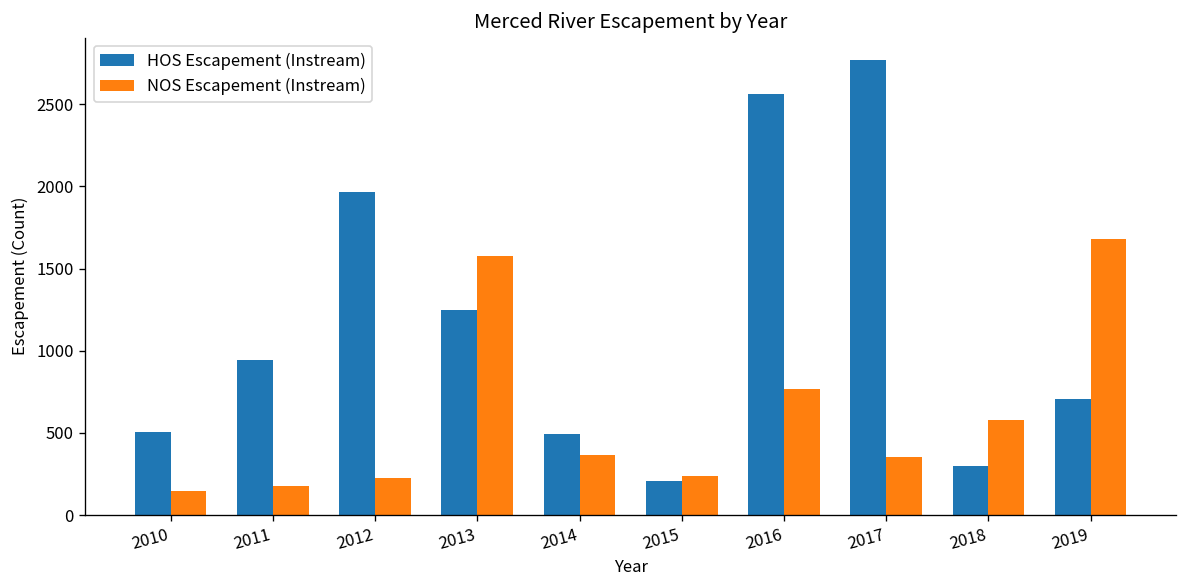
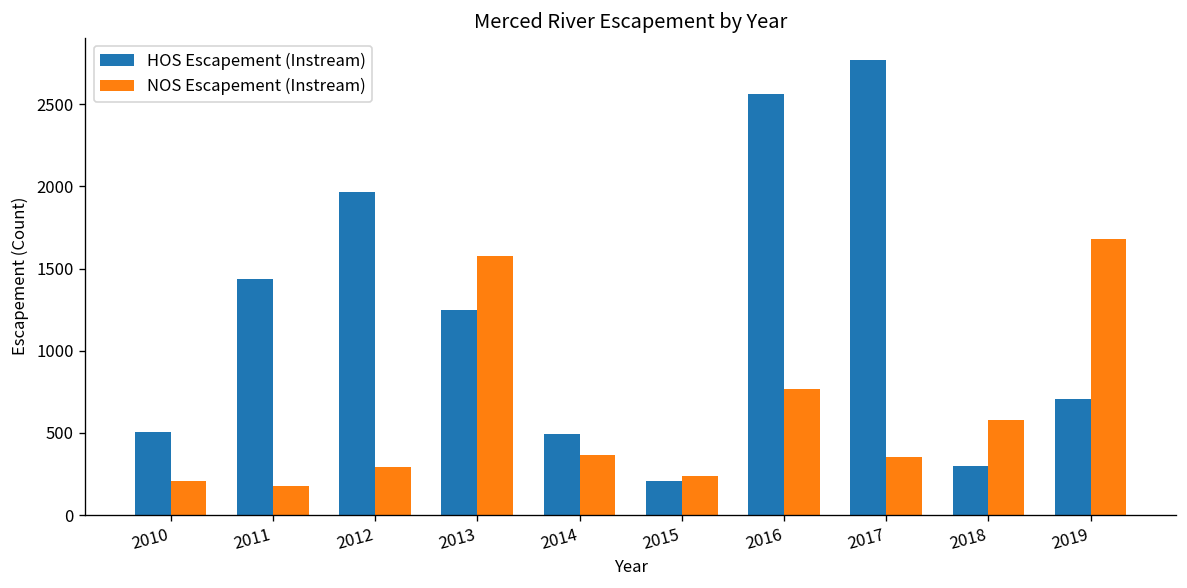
  {
    "HOS Escapement (Instream)": {
      "2010": 510,
-     "2011": 940,
+     "2011": 1440,
      "2012": 1960,
      "2013": 1250,
      "2014": 500,
      "2015": 200,
      "2016": 2560,
      "2017": 2770,
      "2018": 300,
      "2019": 710
    },
    "NOS Escapement (Instream)": {
-     "2010": 140,
+     "2010": 210,
      "2011": 180,
-     "2012": 230,
+     "2012": 290,
      "2013": 1580,
      "2014": 360,
      "2015": 240,
      "2016": 770,
      "2017": 350,
      "2018": 580,
      "2019": 1680
    }
  }
